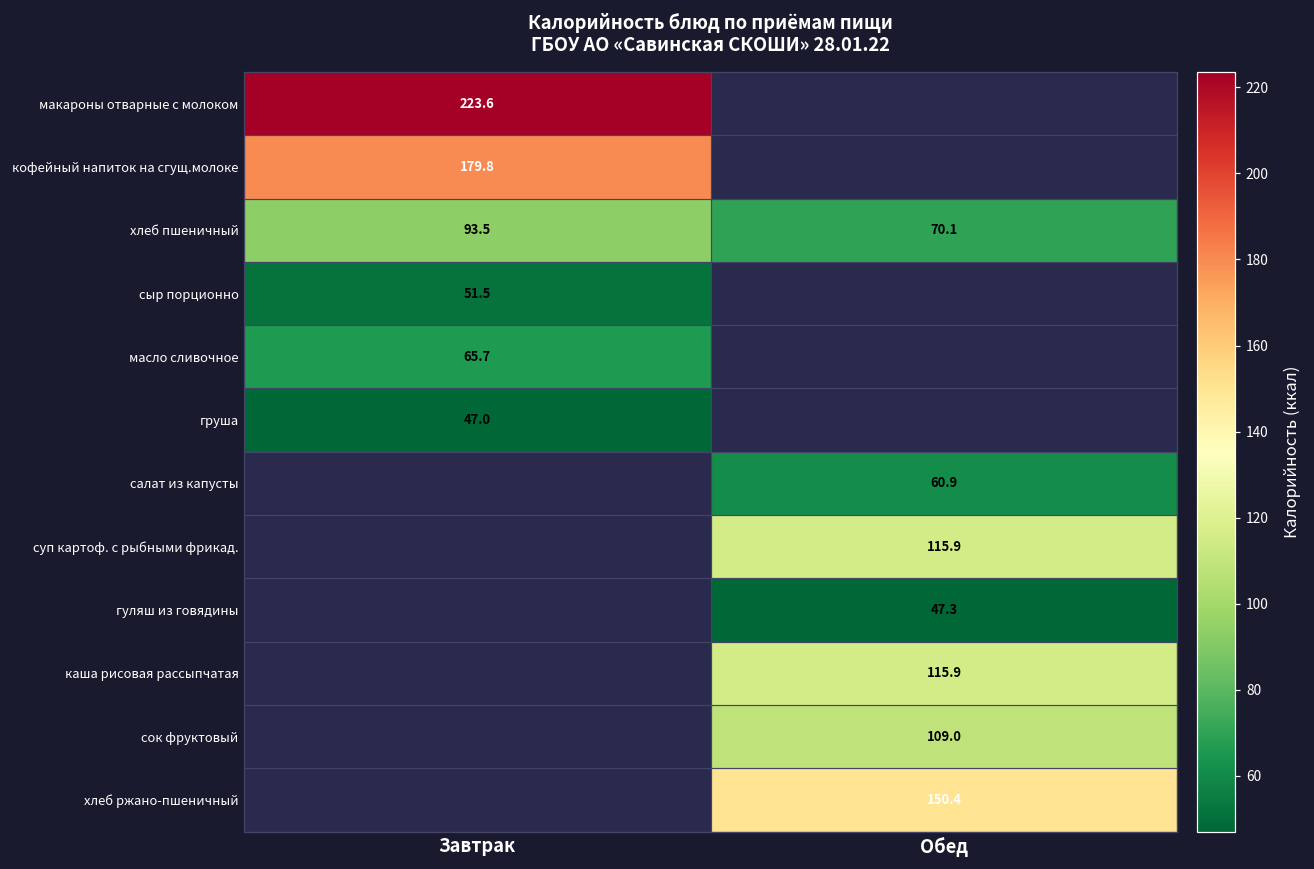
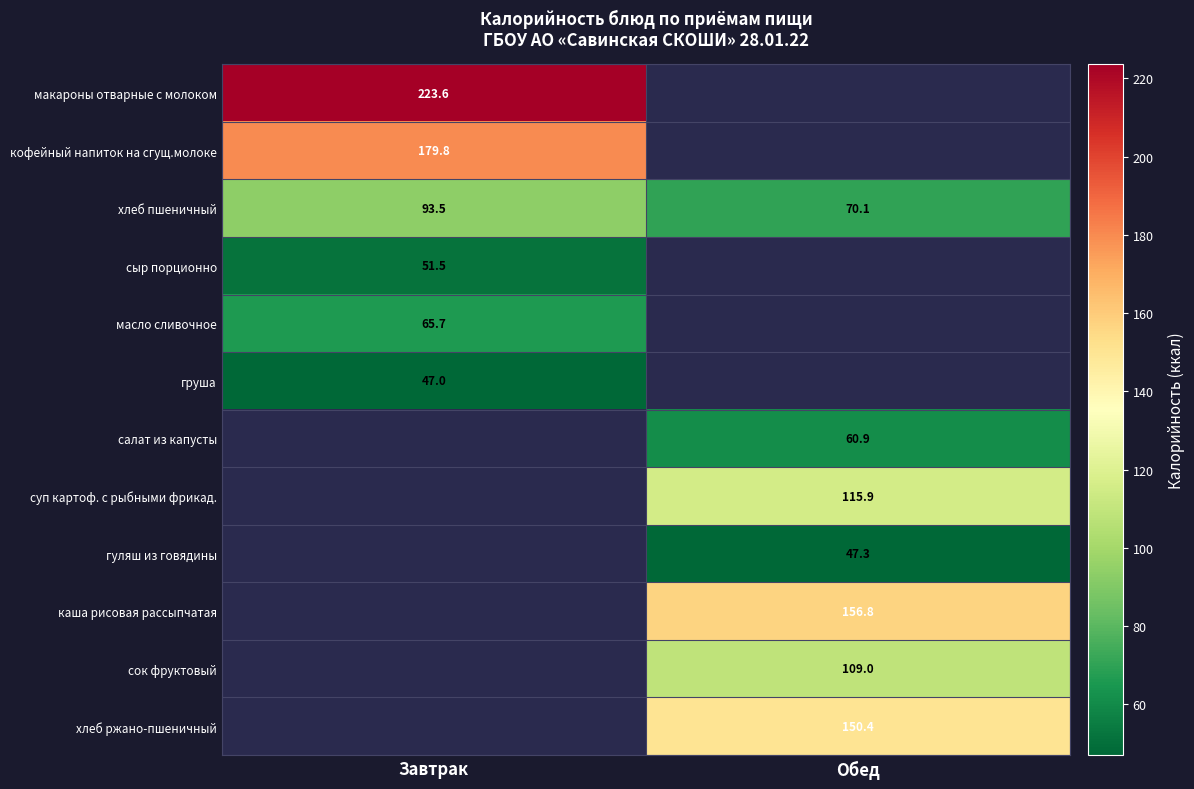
  {
    "макароны отварные с молоком": {
      "Завтрак": 223.6
    },
    "кофейный напиток на сгущ.молоке": {
      "Завтрак": 179.8
    },
    "хлеб пшеничный": {
      "Завтрак": 93.5,
      "Обед": 70.1
    },
    "сыр порционно": {
      "Завтрак": 51.5
    },
    "масло сливочное": {
      "Завтрак": 65.7
    },
    "груша": {
      "Завтрак": 47.0
    },
    "салат из капусты": {
      "Обед": 60.9
    },
    "суп картоф. с рыбными фрикад.": {
      "Обед": 115.9
    },
    "гуляш из говядины": {
      "Обед": 47.3
    },
    "каша рисовая рассыпчатая": {
-     "Обед": 115.9
+     "Обед": 156.8
    },
    "сок фруктовый": {
      "Обед": 109.0
    },
    "хлеб ржано-пшеничный": {
      "Обед": 150.4
    }
  }
